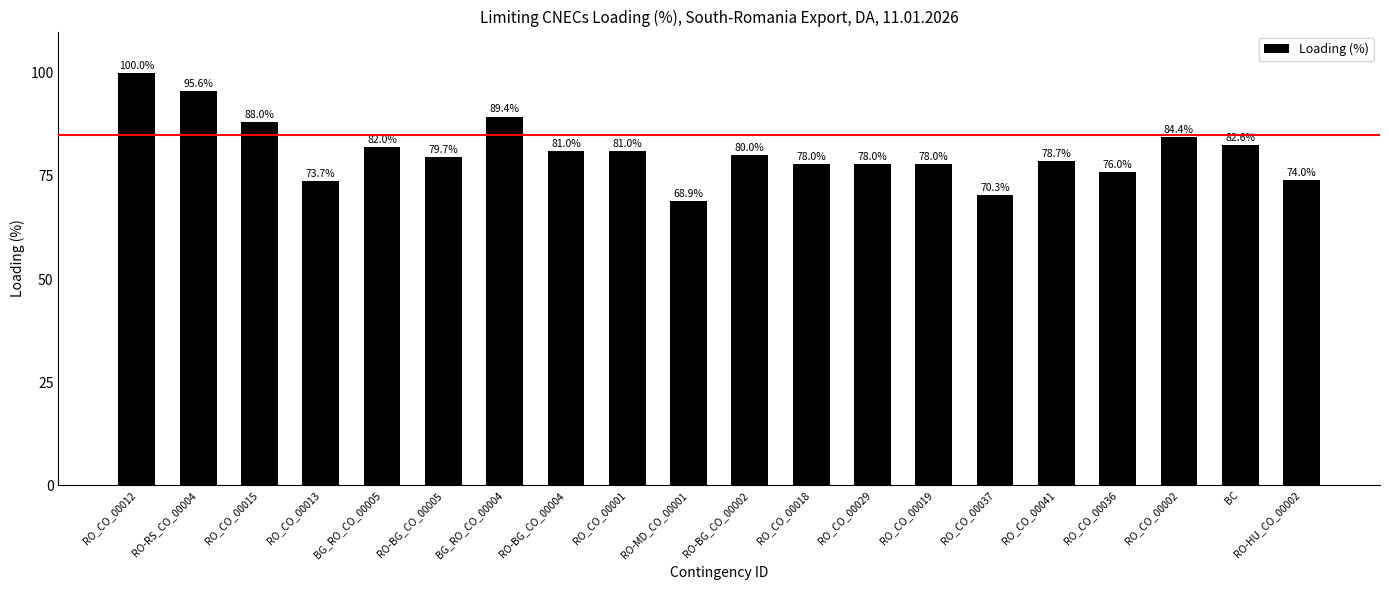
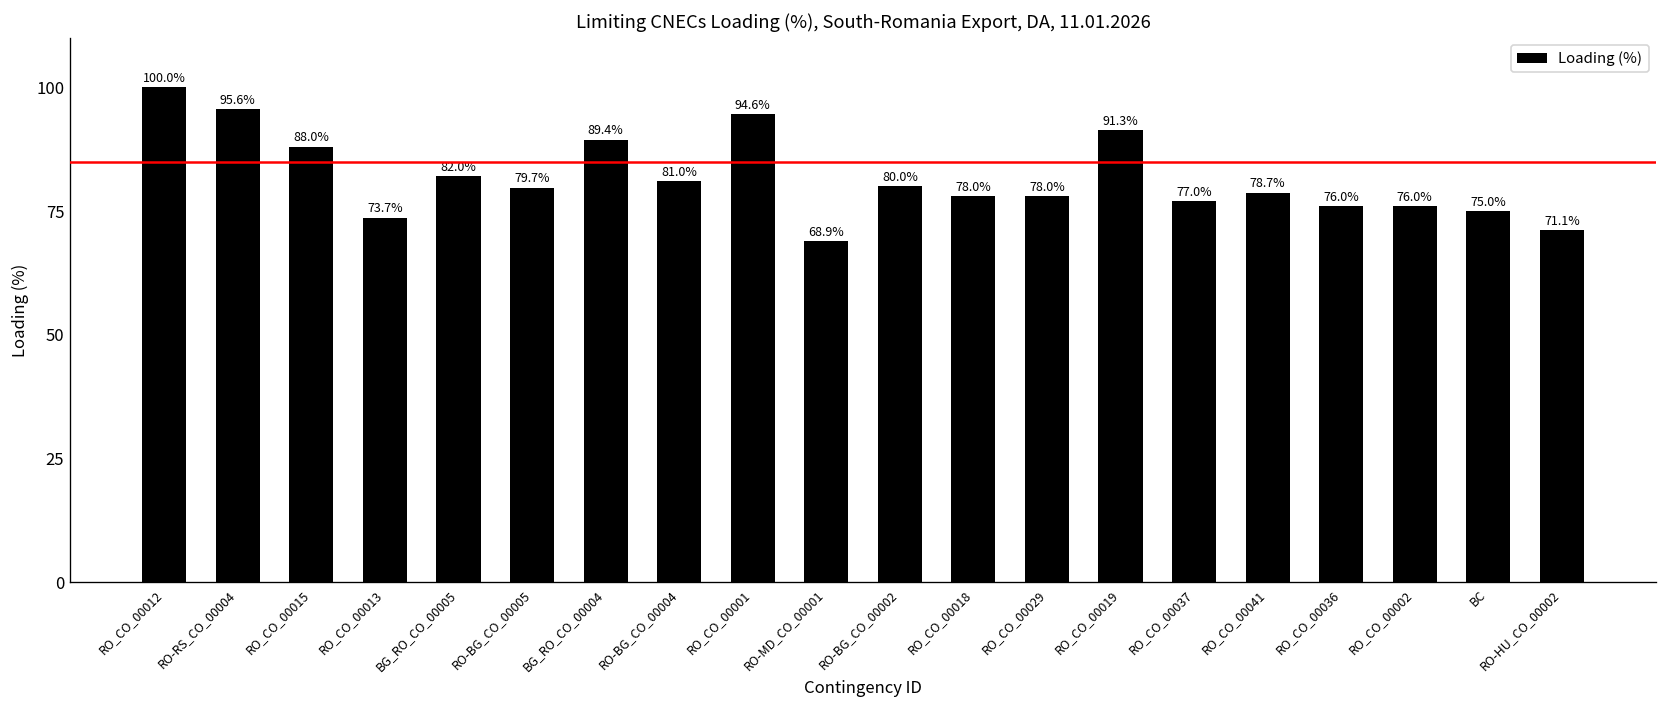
  {
    "RO_CO_00012": "100.0%",
    "RO-RS_CO_00004": "95.6%",
    "RO_CO_00015": "88.0%",
    "RO_CO_00013": "73.7%",
    "BG_RO_CO_00005": "82.0%",
    "RO-BG_CO_00005": "79.7%",
    "BG_RO_CO_00004": "89.4%",
    "RO-BG_CO_00004": "81.0%",
-   "RO_CO_00001": "81.0%",
+   "RO_CO_00001": "94.6%",
    "RO-MD_CO_00001": "68.9%",
    "RO-BG_CO_00002": "80.0%",
    "RO_CO_00018": "78.0%",
    "RO_CO_00029": "78.0%",
-   "RO_CO_00019": "78.0%",
-   "RO_CO_00037": "70.3%",
+   "RO_CO_00019": "91.3%",
+   "RO_CO_00037": "77.0%",
    "RO_CO_00041": "78.7%",
    "RO_CO_00036": "76.0%",
-   "RO_CO_00002": "84.4%",
-   "BC": "82.6%",
-   "RO-HU_CO_00002": "74.0%"
+   "RO_CO_00002": "76.0%",
+   "BC": "75.0%",
+   "RO-HU_CO_00002": "71.1%"
  }
